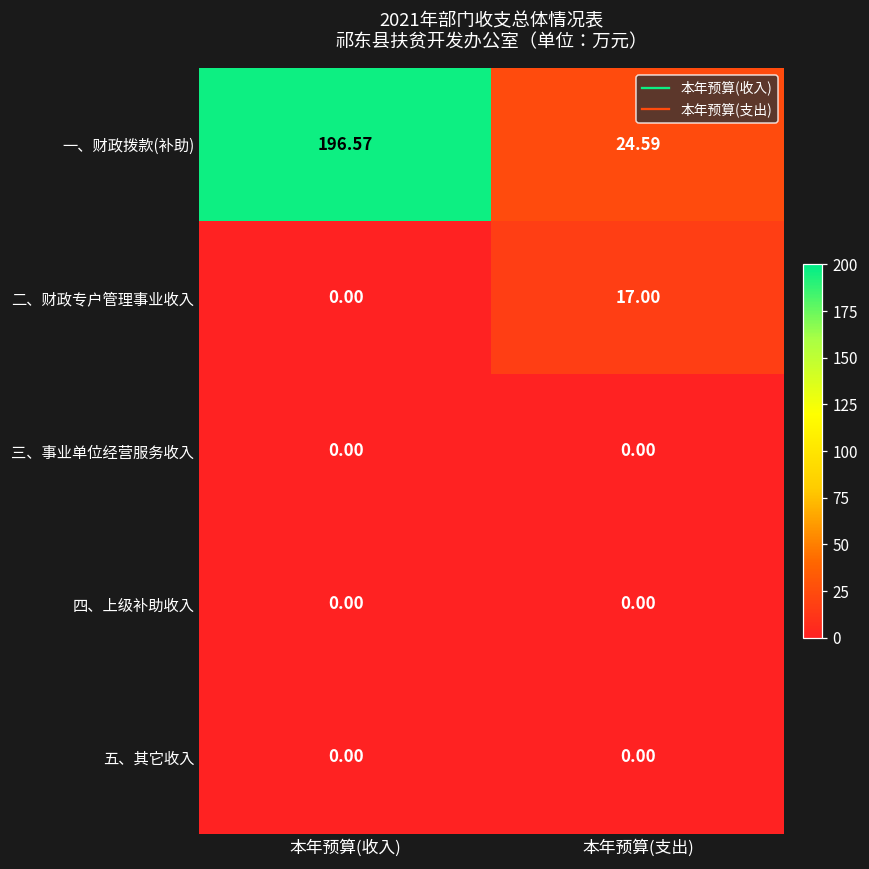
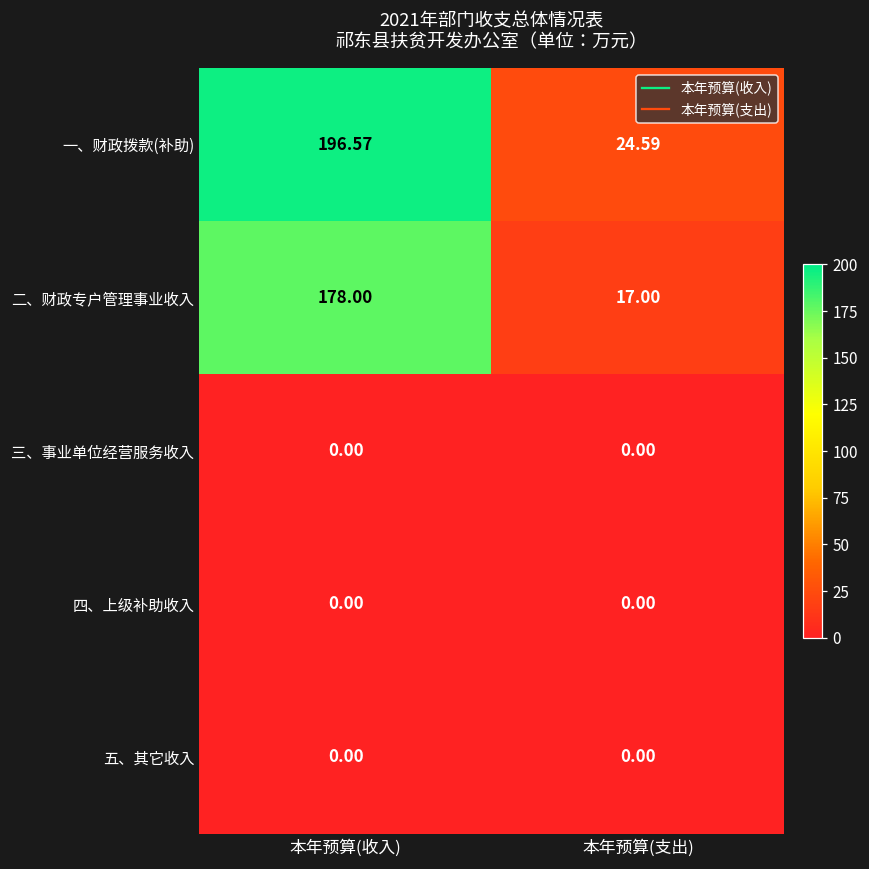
  {
    "一、财政拨款(补助)": {
      "本年预算(收入)": 196.57,
      "本年预算(支出)": 24.59
    },
    "二、财政专户管理事业收入": {
-     "本年预算(收入)": 0.00,
+     "本年预算(收入)": 178.00,
      "本年预算(支出)": 17.00
    },
    "三、事业单位经营服务收入": {
      "本年预算(收入)": 0.00,
      "本年预算(支出)": 0.00
    },
    "四、上级补助收入": {
      "本年预算(收入)": 0.00,
      "本年预算(支出)": 0.00
    },
    "五、其它收入": {
      "本年预算(收入)": 0.00,
      "本年预算(支出)": 0.00
    }
  }
